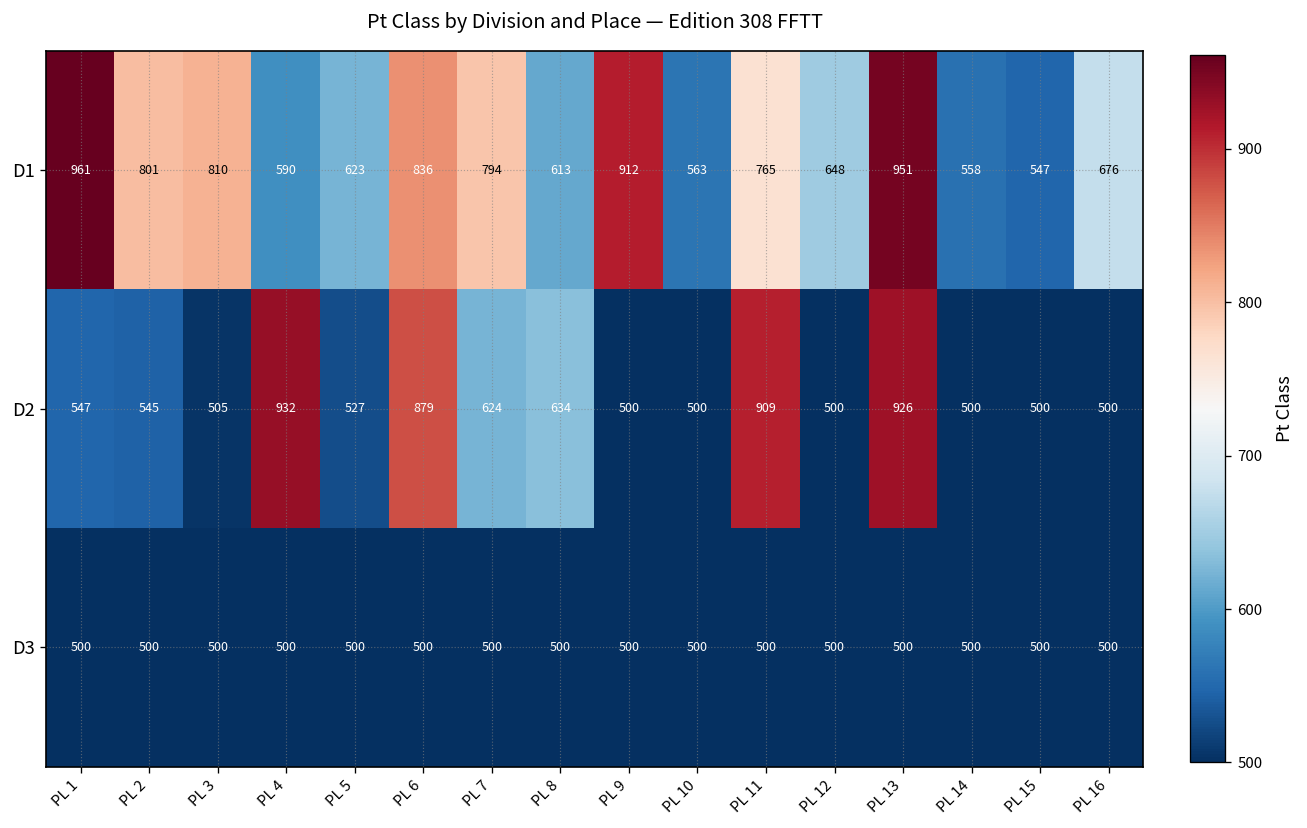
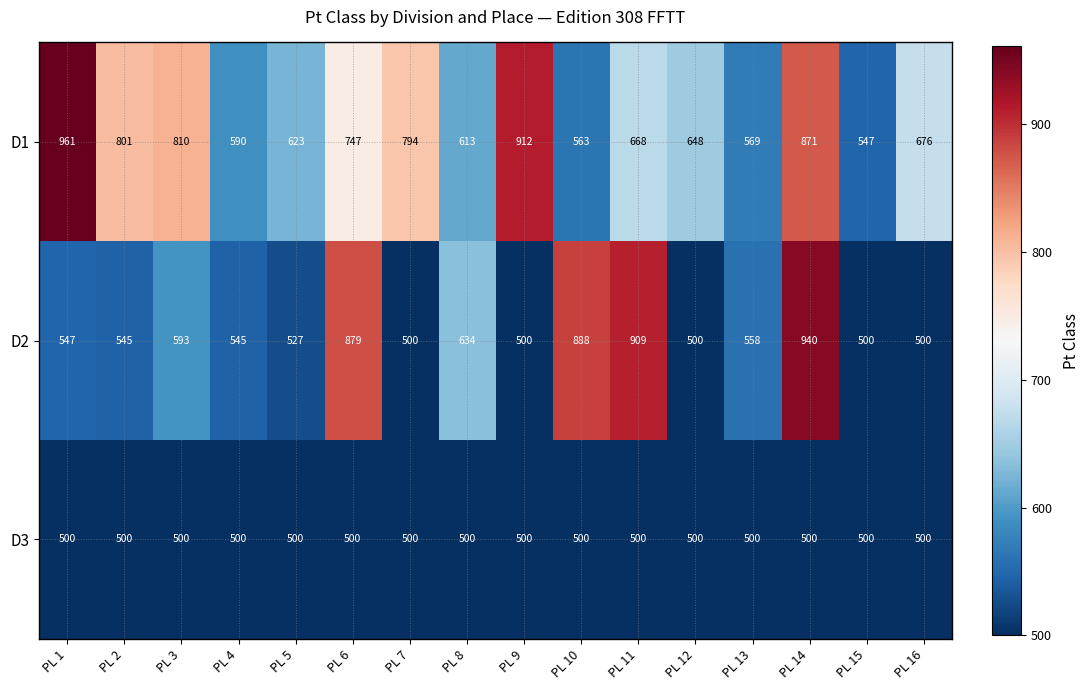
  {
    "D1": {
      "PL 1": 961,
      "PL 2": 801,
      "PL 3": 810,
      "PL 4": 590,
      "PL 5": 623,
-     "PL 6": 836,
+     "PL 6": 747,
      "PL 7": 794,
      "PL 8": 613,
      "PL 9": 912,
      "PL 10": 563,
-     "PL 11": 765,
+     "PL 11": 668,
      "PL 12": 648,
-     "PL 13": 951,
-     "PL 14": 558,
+     "PL 13": 569,
+     "PL 14": 871,
      "PL 15": 547,
      "PL 16": 676
    },
    "D2": {
      "PL 1": 547,
      "PL 2": 545,
-     "PL 3": 505,
-     "PL 4": 932,
+     "PL 3": 593,
+     "PL 4": 545,
      "PL 5": 527,
      "PL 6": 879,
-     "PL 7": 624,
+     "PL 7": 500,
      "PL 8": 634,
      "PL 9": 500,
-     "PL 10": 500,
+     "PL 10": 888,
      "PL 11": 909,
      "PL 12": 500,
-     "PL 13": 926,
-     "PL 14": 500,
+     "PL 13": 558,
+     "PL 14": 940,
      "PL 15": 500,
      "PL 16": 500
    },
    "D3": {
      "PL 1": 500,
      "PL 2": 500,
      "PL 3": 500,
      "PL 4": 500,
      "PL 5": 500,
      "PL 6": 500,
      "PL 7": 500,
      "PL 8": 500,
      "PL 9": 500,
      "PL 10": 500,
      "PL 11": 500,
      "PL 12": 500,
      "PL 13": 500,
      "PL 14": 500,
      "PL 15": 500,
      "PL 16": 500
    }
  }
